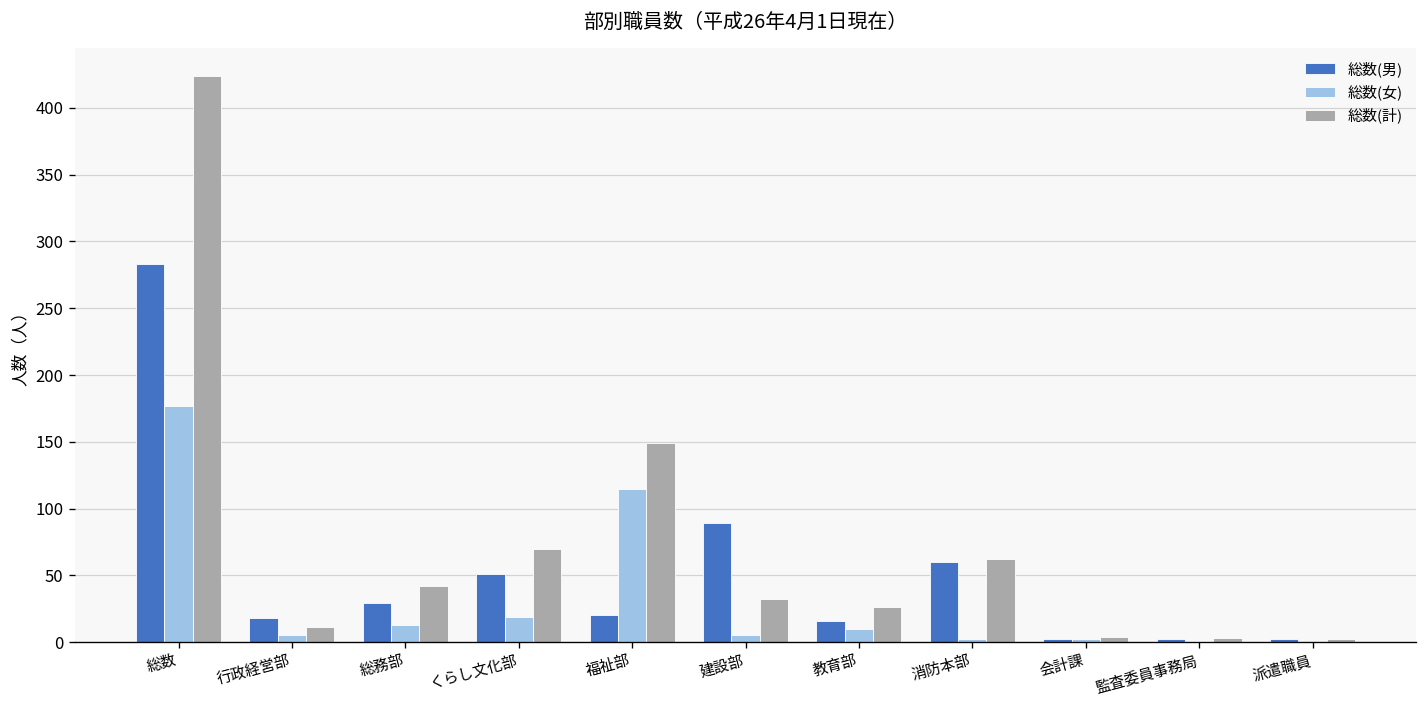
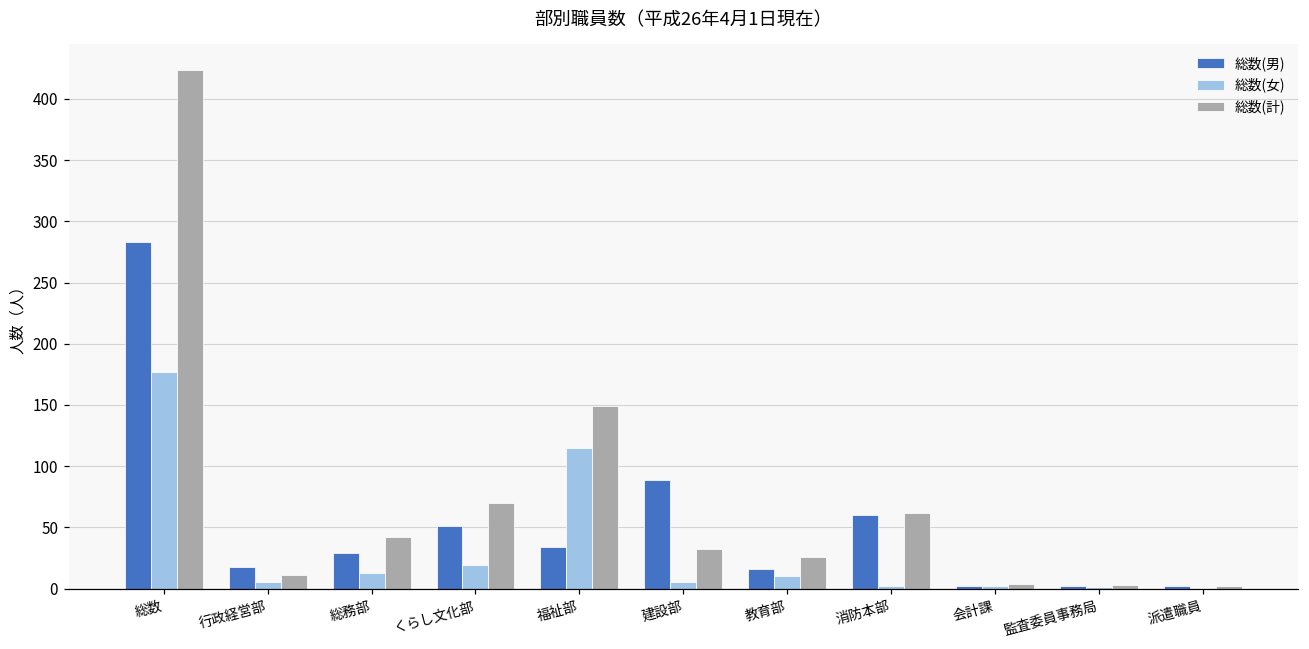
  {
    "総数(男)": {
      "総数": 283,
      "行政経営部": 18,
      "総務部": 29,
      "くらし文化部": 51,
-     "福祉部": 20,
+     "福祉部": 34,
      "建設部": 89,
      "教育部": 16,
      "消防本部": 60
    },
    "総数(女)": {
      "総数": 177,
      "行政経営部": 5,
      "総務部": 13,
      "くらし文化部": 19,
      "福祉部": 115,
      "建設部": 5,
      "教育部": 10,
      "派遣職員": 0
    },
    "総数(計)": {
      "総数": 424,
      "行政経営部": 11,
      "総務部": 42,
      "くらし文化部": 70,
      "福祉部": 149,
      "建設部": 32,
      "教育部": 26,
      "消防本部": 62,
      "会計課": 4,
      "監査委員事務局": 3
    }
  }
